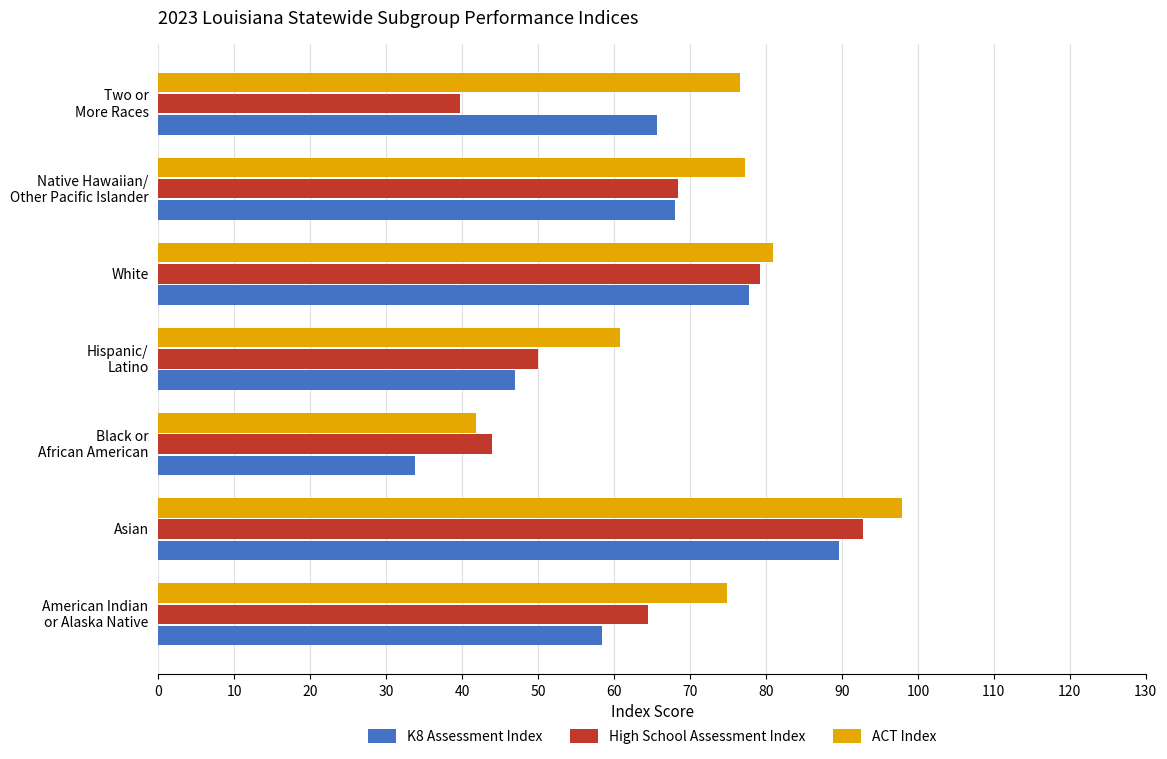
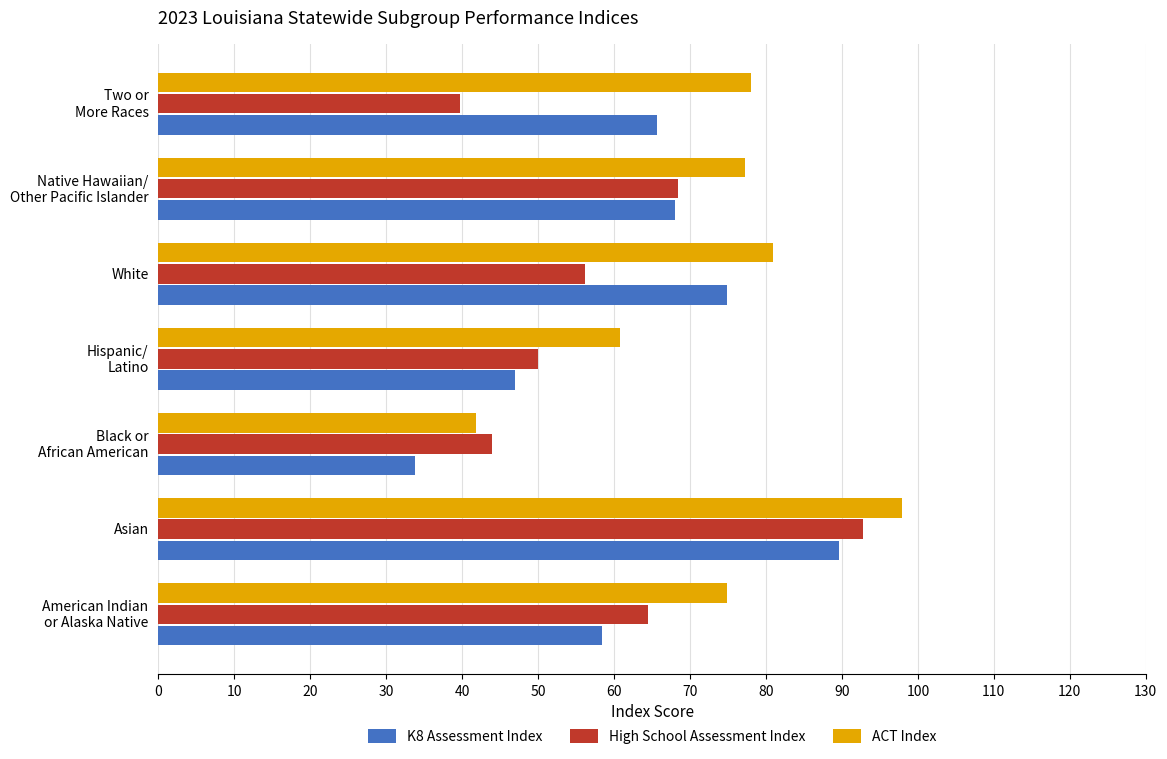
  {
    "K8 Assessment Index": {
      "Two or More Races": 66,
      "Native Hawaiian/ Other Pacific Islander": 68,
-     "White": 78,
+     "White": 75,
      "Hispanic/ Latino": 47,
      "Black or African American": 34,
      "Asian": 90,
      "American Indian or Alaska Native": 58
    },
    "High School Assessment Index": {
      "Two or More Races": 40,
      "Native Hawaiian/ Other Pacific Islander": 68,
-     "White": 79,
+     "White": 56,
      "Hispanic/ Latino": 50,
      "Black or African American": 44,
      "Asian": 93,
      "American Indian or Alaska Native": 64
    },
    "ACT Index": {
-     "Two or More Races": 77,
+     "Two or More Races": 78,
      "Native Hawaiian/ Other Pacific Islander": 77,
      "White": 81,
      "Hispanic/ Latino": 61,
      "Black or African American": 42,
      "Asian": 98,
      "American Indian or Alaska Native": 75
    }
  }
